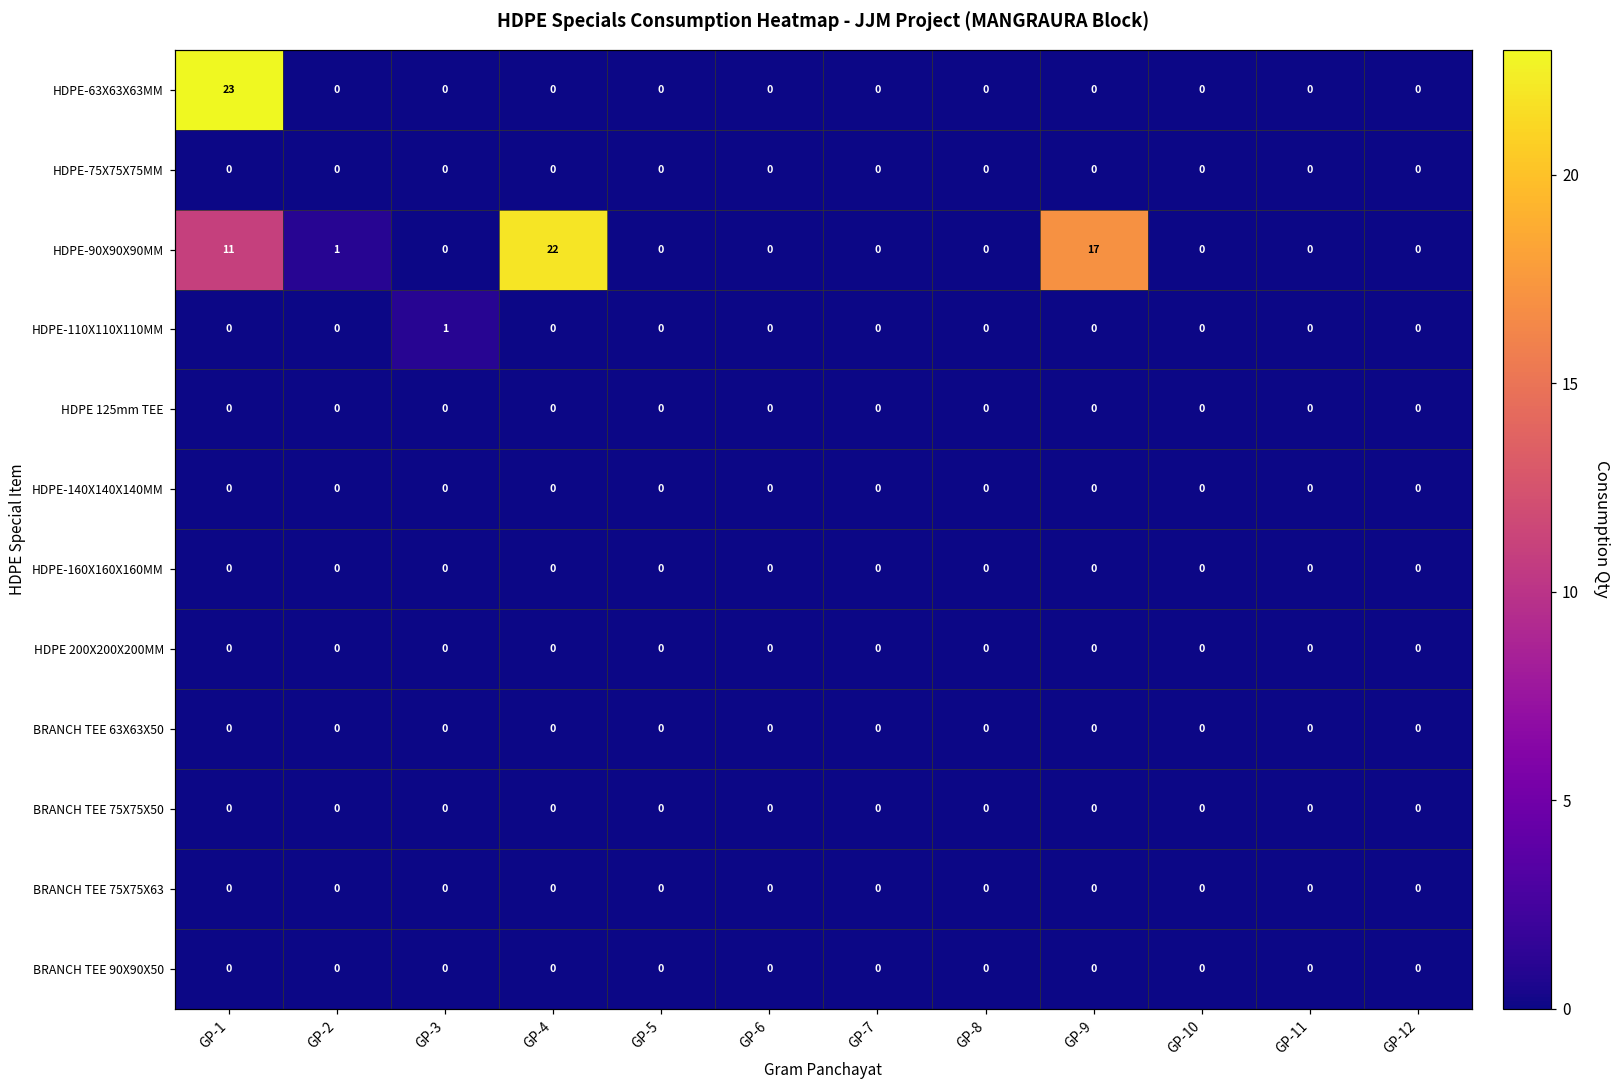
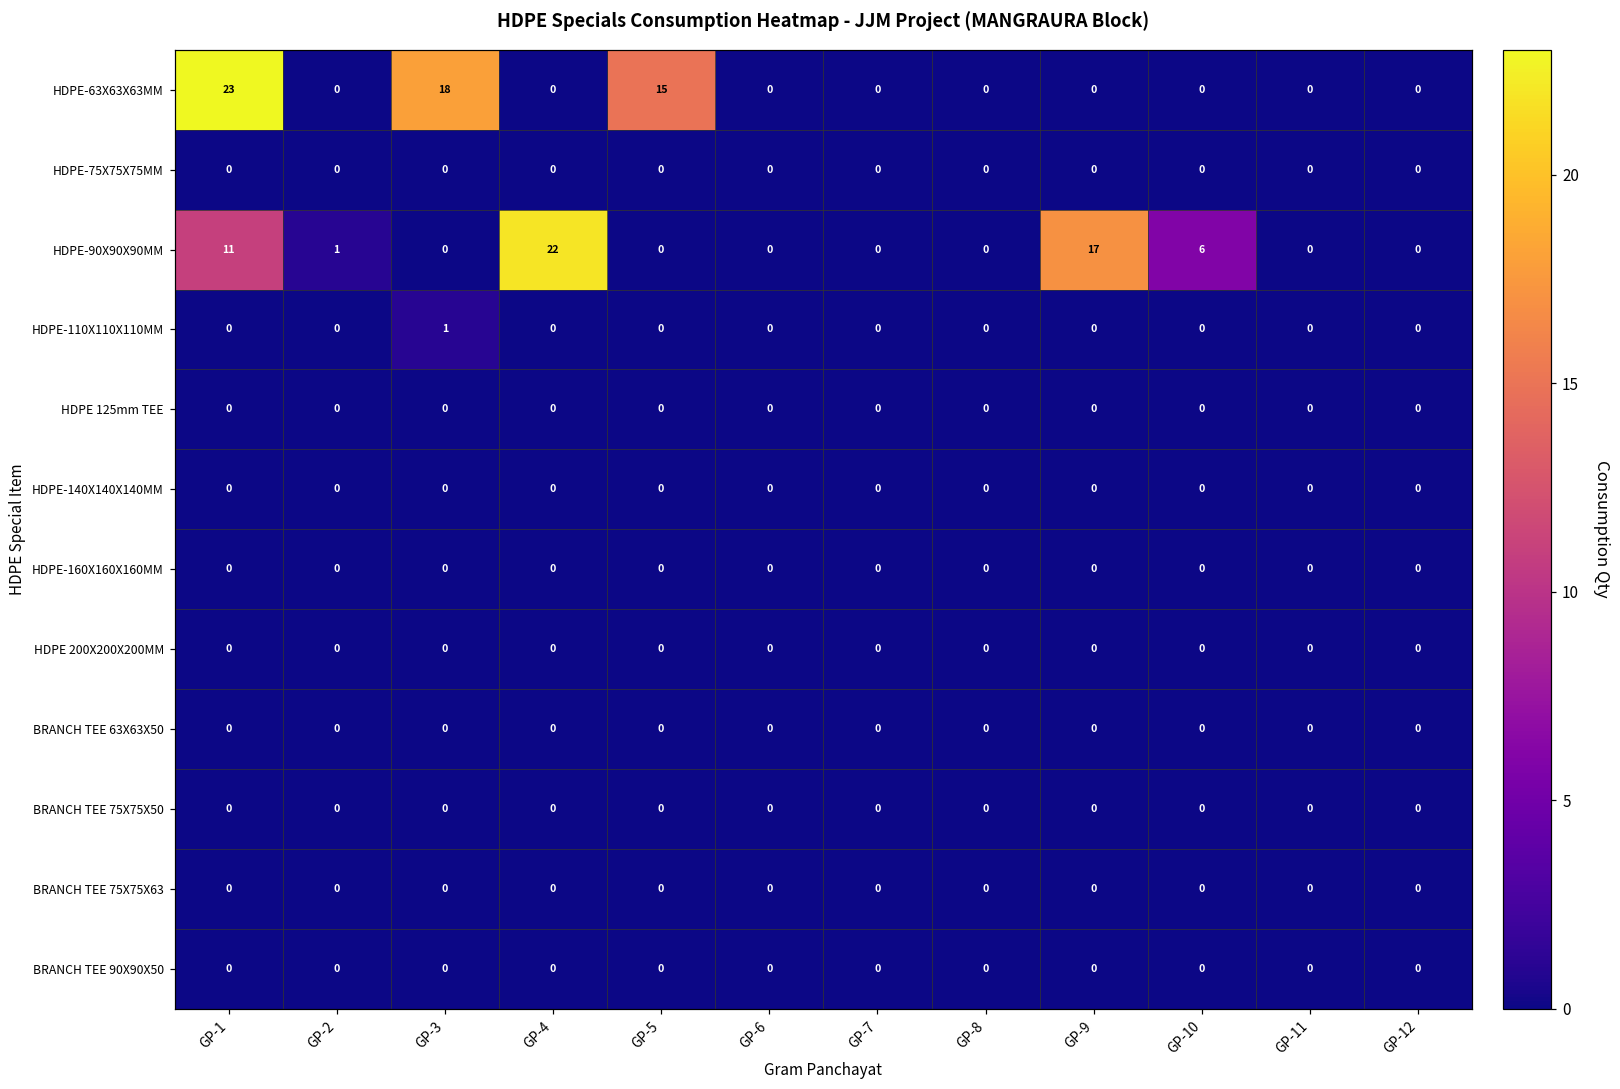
  {
    "HDPE-63X63X63MM": {
      "GP-1": 23,
      "GP-2": 0,
-     "GP-3": 0,
+     "GP-3": 18,
      "GP-4": 0,
-     "GP-5": 0,
+     "GP-5": 15,
      "GP-6": 0,
      "GP-7": 0,
      "GP-8": 0,
      "GP-9": 0,
      "GP-10": 0,
      "GP-11": 0,
      "GP-12": 0
    },
    "HDPE-75X75X75MM": {
      "GP-1": 0,
      "GP-2": 0,
      "GP-3": 0,
      "GP-4": 0,
      "GP-5": 0,
      "GP-6": 0,
      "GP-7": 0,
      "GP-8": 0,
      "GP-9": 0,
      "GP-10": 0,
      "GP-11": 0,
      "GP-12": 0
    },
    "HDPE-90X90X90MM": {
      "GP-1": 11,
      "GP-2": 1,
      "GP-3": 0,
      "GP-4": 22,
      "GP-5": 0,
      "GP-6": 0,
      "GP-7": 0,
      "GP-8": 0,
      "GP-9": 17,
-     "GP-10": 0,
+     "GP-10": 6,
      "GP-11": 0,
      "GP-12": 0
    },
    "HDPE-110X110X110MM": {
      "GP-1": 0,
      "GP-2": 0,
      "GP-3": 1,
      "GP-4": 0,
      "GP-5": 0,
      "GP-6": 0,
      "GP-7": 0,
      "GP-8": 0,
      "GP-9": 0,
      "GP-10": 0,
      "GP-11": 0,
      "GP-12": 0
    },
    "HDPE 125mm TEE": {
      "GP-1": 0,
      "GP-2": 0,
      "GP-3": 0,
      "GP-4": 0,
      "GP-5": 0,
      "GP-6": 0,
      "GP-7": 0,
      "GP-8": 0,
      "GP-9": 0,
      "GP-10": 0,
      "GP-11": 0,
      "GP-12": 0
    },
    "HDPE-140X140X140MM": {
      "GP-1": 0,
      "GP-2": 0,
      "GP-3": 0,
      "GP-4": 0,
      "GP-5": 0,
      "GP-6": 0,
      "GP-7": 0,
      "GP-8": 0,
      "GP-9": 0,
      "GP-10": 0,
      "GP-11": 0,
      "GP-12": 0
    },
    "HDPE-160X160X160MM": {
      "GP-1": 0,
      "GP-2": 0,
      "GP-3": 0,
      "GP-4": 0,
      "GP-5": 0,
      "GP-6": 0,
      "GP-7": 0,
      "GP-8": 0,
      "GP-9": 0,
      "GP-10": 0,
      "GP-11": 0,
      "GP-12": 0
    },
    "HDPE 200X200X200MM": {
      "GP-1": 0,
      "GP-2": 0,
      "GP-3": 0,
      "GP-4": 0,
      "GP-5": 0,
      "GP-6": 0,
      "GP-7": 0,
      "GP-8": 0,
      "GP-9": 0,
      "GP-10": 0,
      "GP-11": 0,
      "GP-12": 0
    },
    "BRANCH TEE 63X63X50": {
      "GP-1": 0,
      "GP-2": 0,
      "GP-3": 0,
      "GP-4": 0,
      "GP-5": 0,
      "GP-6": 0,
      "GP-7": 0,
      "GP-8": 0,
      "GP-9": 0,
      "GP-10": 0,
      "GP-11": 0,
      "GP-12": 0
    },
    "BRANCH TEE 75X75X50": {
      "GP-1": 0,
      "GP-2": 0,
      "GP-3": 0,
      "GP-4": 0,
      "GP-5": 0,
      "GP-6": 0,
      "GP-7": 0,
      "GP-8": 0,
      "GP-9": 0,
      "GP-10": 0,
      "GP-11": 0,
      "GP-12": 0
    },
    "BRANCH TEE 75X75X63": {
      "GP-1": 0,
      "GP-2": 0,
      "GP-3": 0,
      "GP-4": 0,
      "GP-5": 0,
      "GP-6": 0,
      "GP-7": 0,
      "GP-8": 0,
      "GP-9": 0,
      "GP-10": 0,
      "GP-11": 0,
      "GP-12": 0
    },
    "BRANCH TEE 90X90X50": {
      "GP-1": 0,
      "GP-2": 0,
      "GP-3": 0,
      "GP-4": 0,
      "GP-5": 0,
      "GP-6": 0,
      "GP-7": 0,
      "GP-8": 0,
      "GP-9": 0,
      "GP-10": 0,
      "GP-11": 0,
      "GP-12": 0
    }
  }
